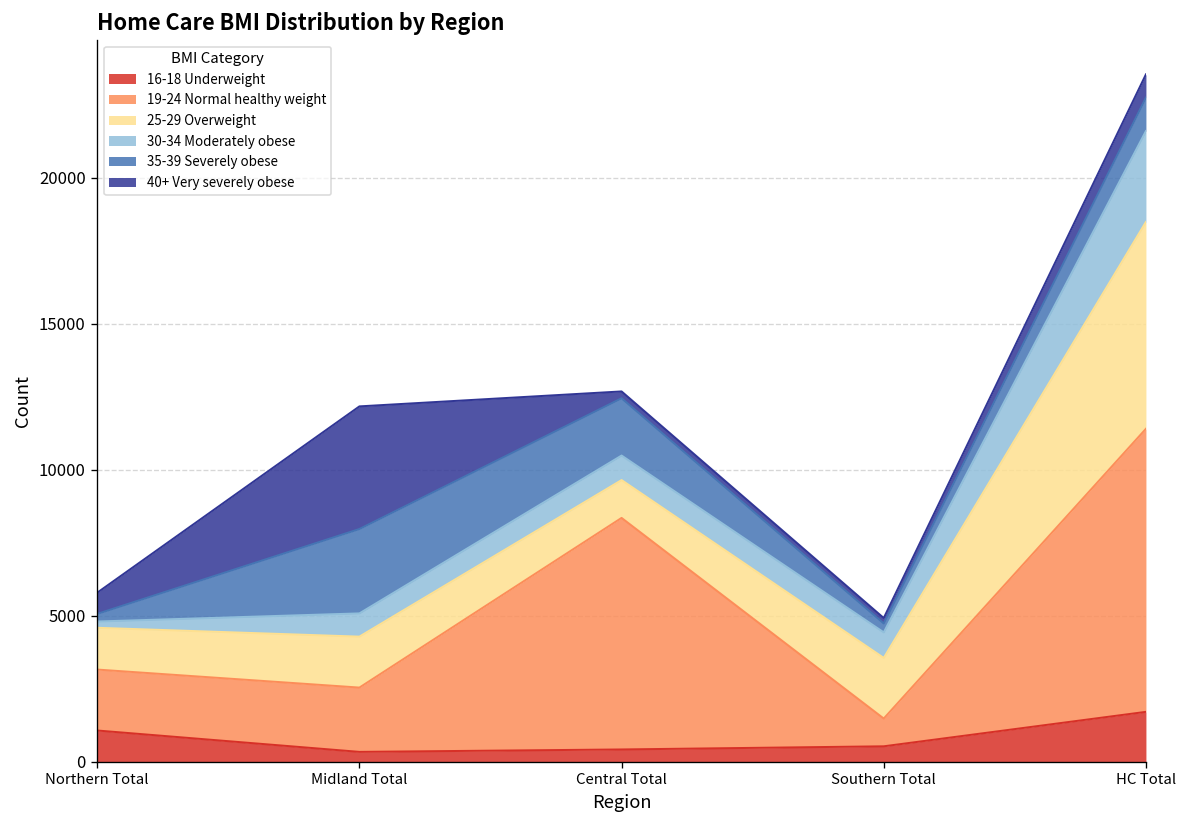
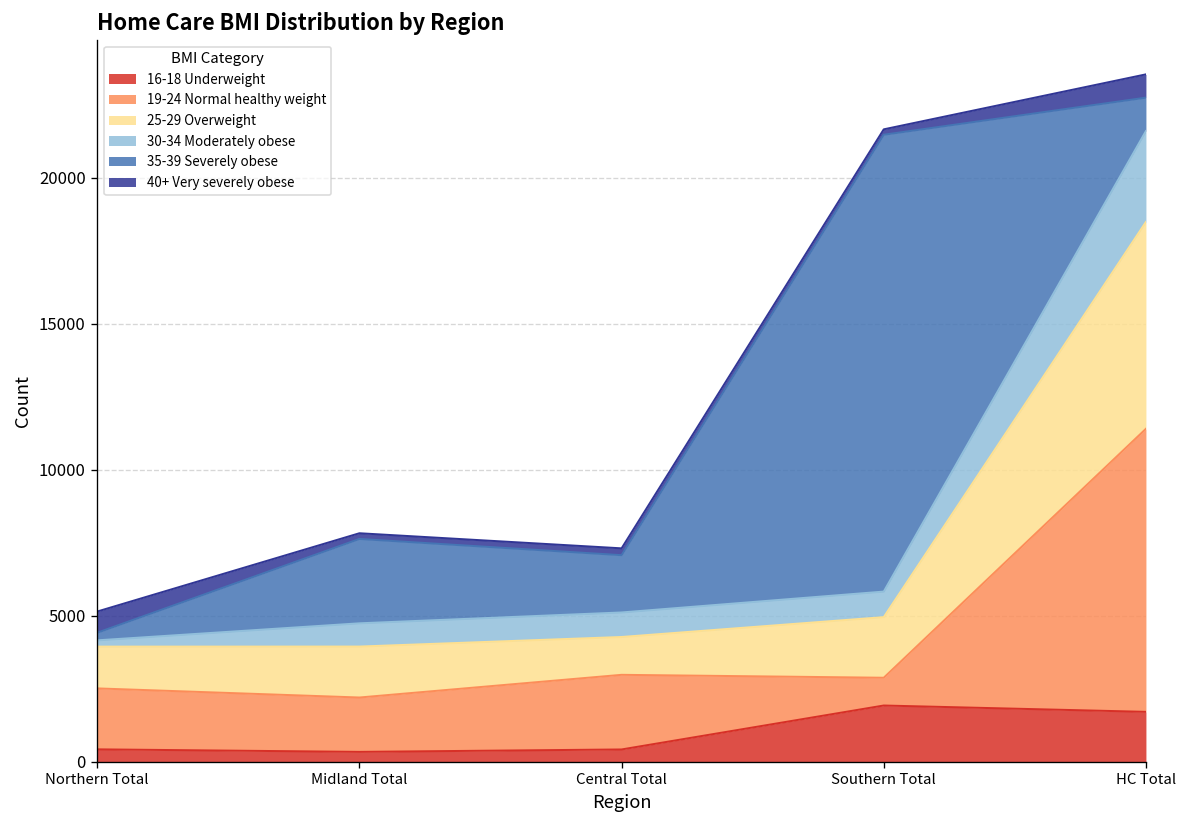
  {
    "16-18 Underweight": {
-     "Northern Total": 1100,
+     "Northern Total": 400,
      "Midland Total": 300,
      "Central Total": 400,
-     "Southern Total": 500,
+     "Southern Total": 1900,
      "HC Total": 1700
    },
    "19-24 Normal healthy weight": {
      "Northern Total": 2100,
-     "Midland Total": 2200,
-     "Central Total": 7900,
+     "Midland Total": 1900,
+     "Central Total": 2600,
      "Southern Total": 1000,
      "HC Total": 9700
    },
    "25-29 Overweight": {
      "Northern Total": 1400,
      "Midland Total": 1700,
      "Central Total": 1300,
      "Southern Total": 2100,
      "HC Total": 7100
    },
    "30-34 Moderately obese": {
      "Northern Total": 200,
      "Midland Total": 800,
      "Central Total": 800,
      "Southern Total": 900,
      "HC Total": 3100
    },
    "35-39 Severely obese": {
      "Northern Total": 300,
      "Midland Total": 2900,
      "Central Total": 2000,
-     "Southern Total": 300,
+     "Southern Total": 15600,
      "HC Total": 1100
    },
    "40+ Very severely obese": {
      "Northern Total": 700,
-     "Midland Total": 4200,
+     "Midland Total": 200,
      "Central Total": 200,
      "Southern Total": 200,
      "HC Total": 800
    }
  }
